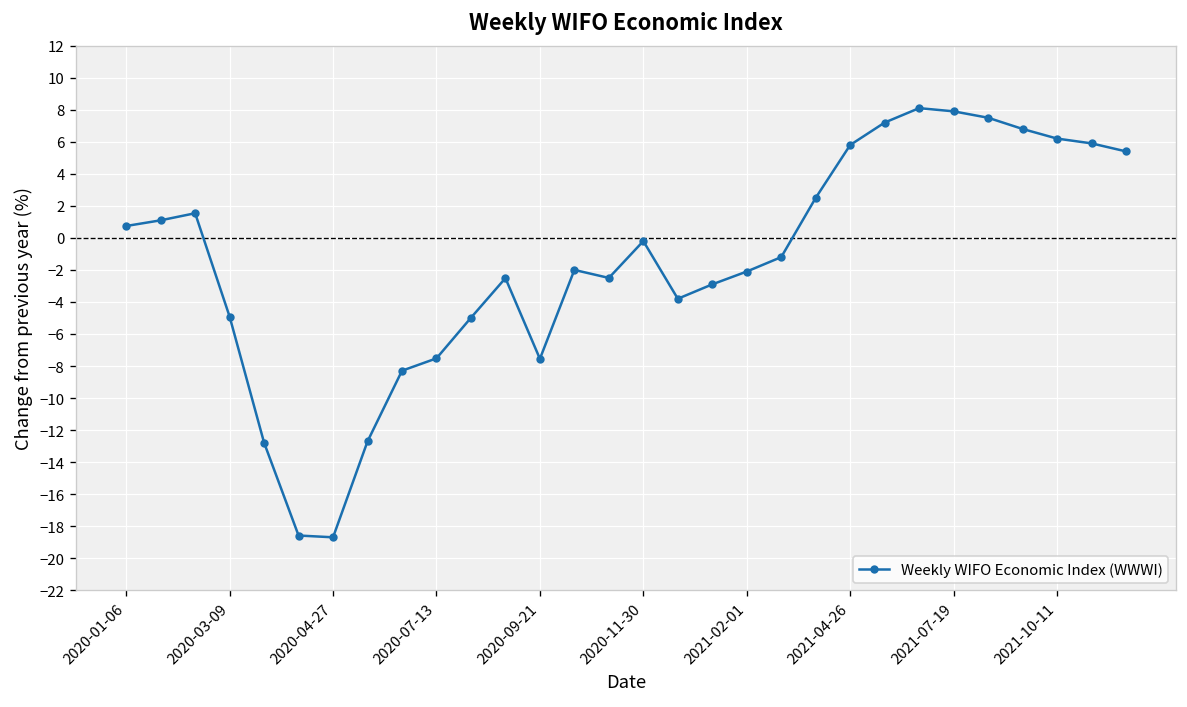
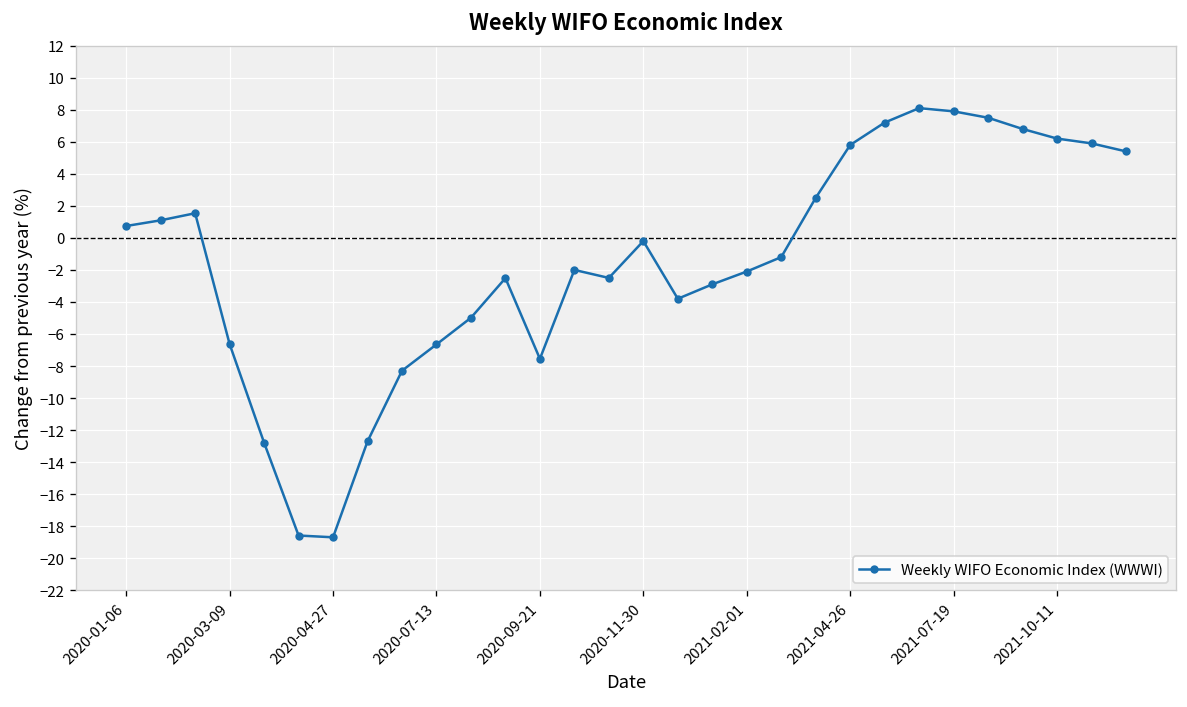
  {
    "2020-01-06": 0.7,
-   "2020-03-09": -4.9,
+   "2020-03-09": -6.6,
    "2020-04-27": -18.7,
-   "2020-07-13": -7.5,
+   "2020-07-13": -6.6,
    "2020-09-21": -7.6,
    "2020-11-30": -0.2,
    "2021-02-01": -2.1,
    "2021-04-26": 5.8,
    "2021-07-19": 7.9,
    "2021-10-11": 6.2
  }
